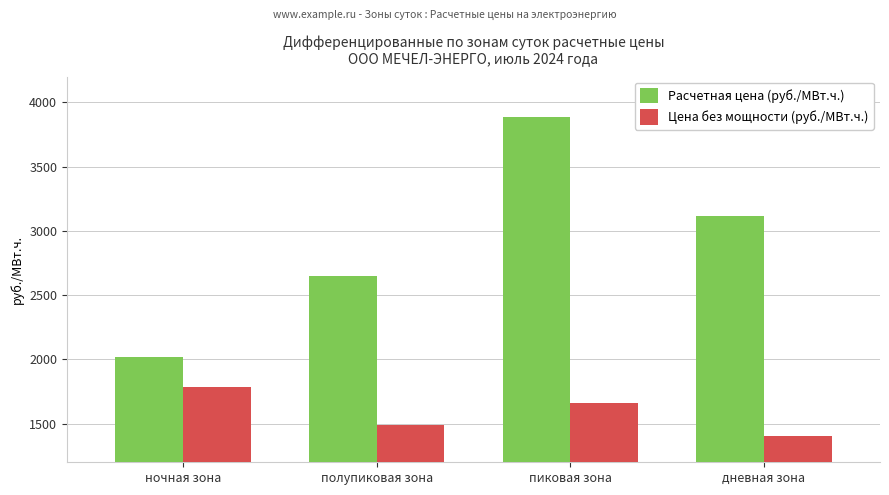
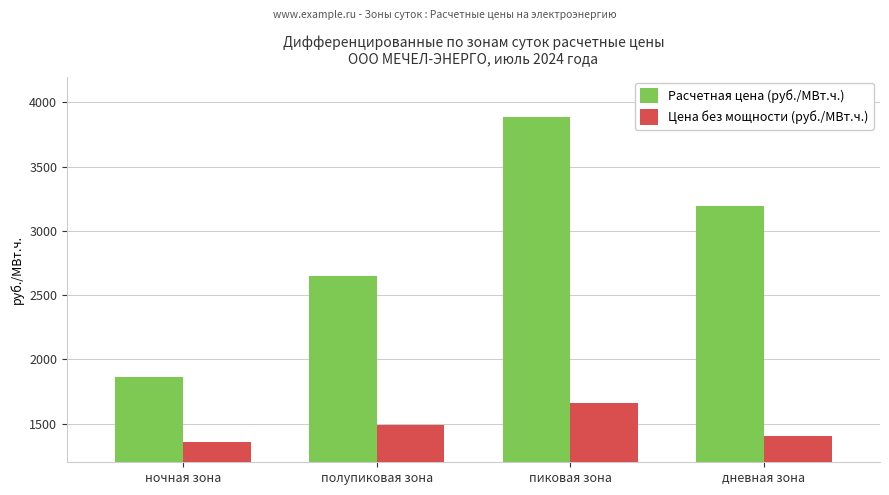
  {
    "Расчетная цена (руб./МВт.ч.)": {
-     "ночная зона": 2020,
+     "ночная зона": 1860,
      "полупиковая зона": 2650,
      "пиковая зона": 3880,
-     "дневная зона": 3120
+     "дневная зона": 3190
    },
    "Цена без мощности (руб./МВт.ч.)": {
-     "ночная зона": 1790,
+     "ночная зона": 1350,
      "полупиковая зона": 1490,
      "пиковая зона": 1660,
      "дневная зона": 1410
    }
  }
